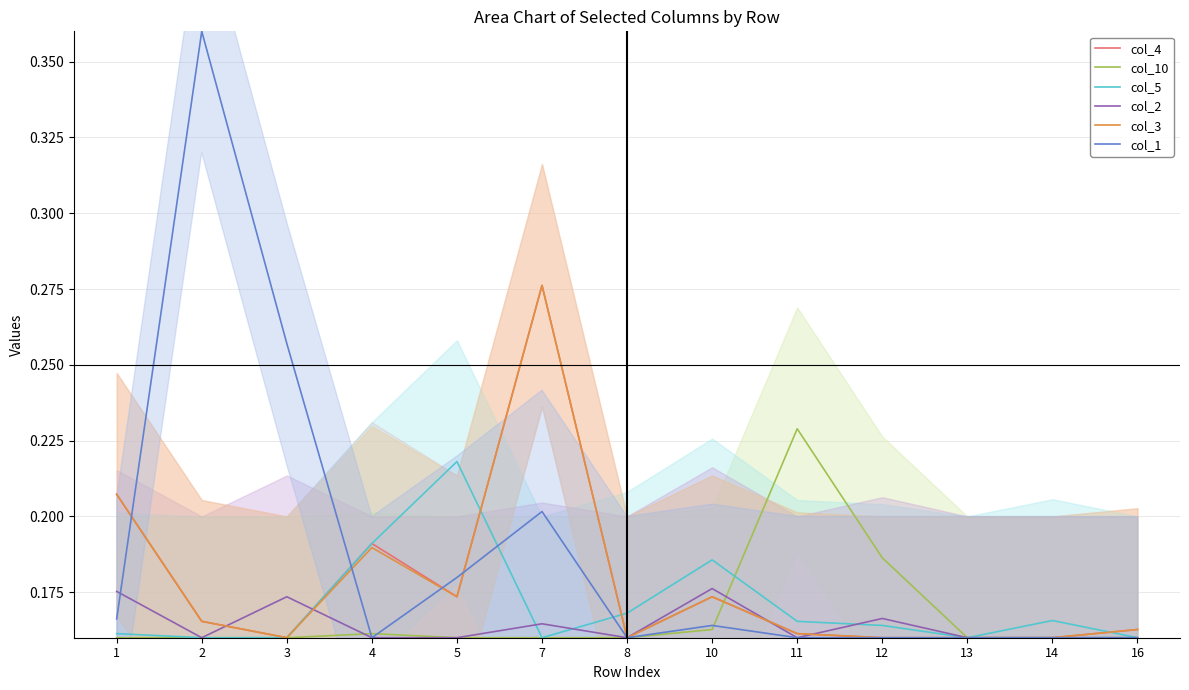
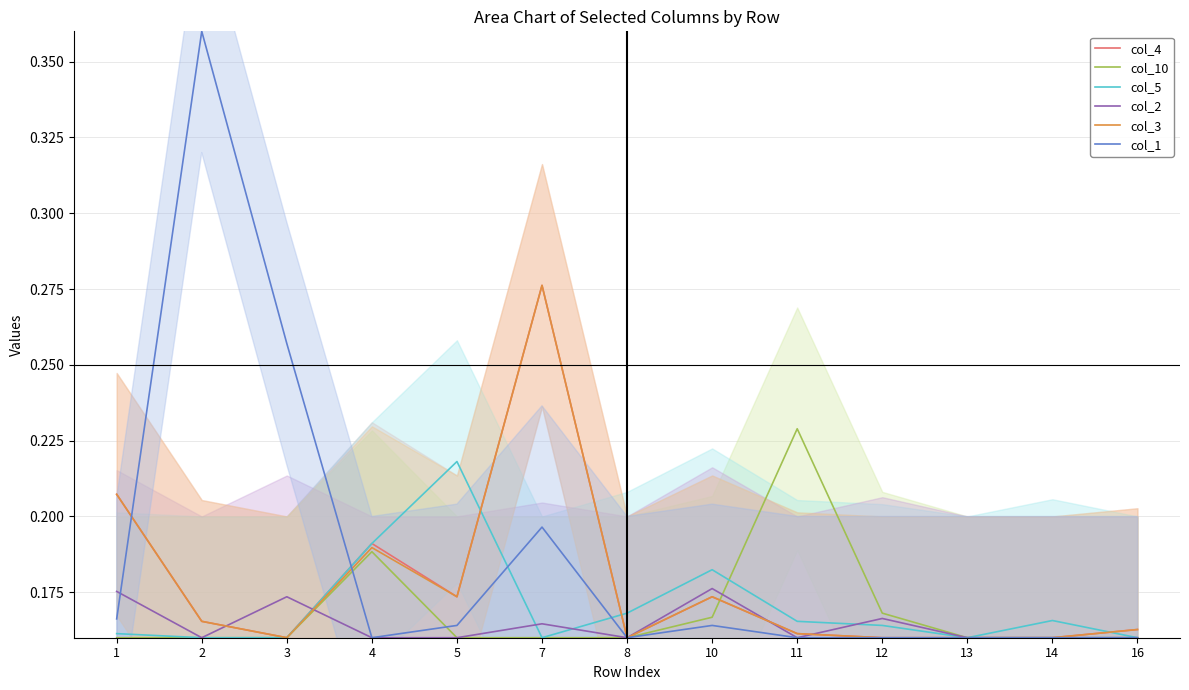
  {
    "col_10": {
      "1": 0.160,
-     "4": 0.161,
-     "10": 0.163,
+     "4": 0.188,
+     "10": 0.167,
      "11": 0.229,
-     "12": 0.186
+     "12": 0.168
    },
    "col_5": {
      "1": 0.161,
      "5": 0.218,
      "8": 0.168,
-     "10": 0.186,
+     "10": 0.182,
      "11": 0.165,
      "12": 0.164,
      "14": 0.166
    },
    "col_2": {
      "1": 0.175,
      "3": 0.174,
      "7": 0.165,
      "10": 0.176,
      "12": 0.166
    },
    "col_1": {
      "1": 0.166,
      "2": 0.360,
      "3": 0.257,
-     "5": 0.180,
-     "7": 0.202,
+     "5": 0.164,
+     "7": 0.196,
      "10": 0.164
    }
  }
